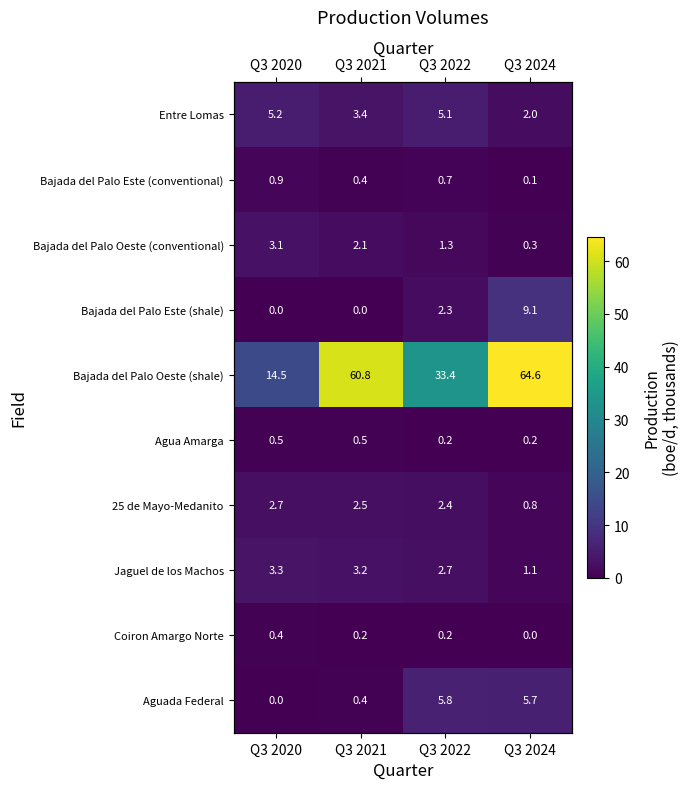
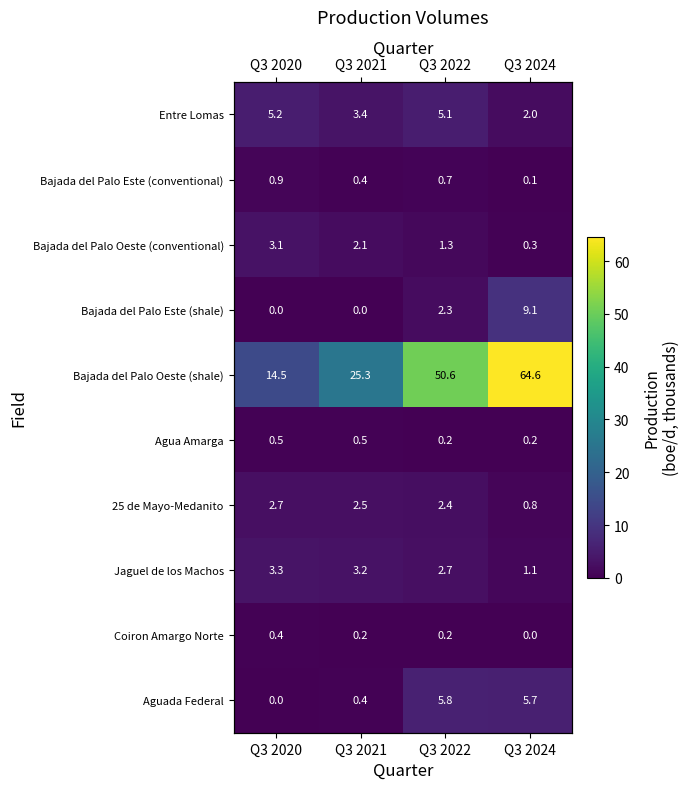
  {
    "Entre Lomas": {
      "Q3 2020": 5.2,
      "Q3 2021": 3.4,
      "Q3 2022": 5.1,
      "Q3 2024": 2.0
    },
    "Bajada del Palo Este (conventional)": {
      "Q3 2020": 0.9,
      "Q3 2021": 0.4,
      "Q3 2022": 0.7,
      "Q3 2024": 0.1
    },
    "Bajada del Palo Oeste (conventional)": {
      "Q3 2020": 3.1,
      "Q3 2021": 2.1,
      "Q3 2022": 1.3,
      "Q3 2024": 0.3
    },
    "Bajada del Palo Este (shale)": {
      "Q3 2020": 0.0,
      "Q3 2021": 0.0,
      "Q3 2022": 2.3,
      "Q3 2024": 9.1
    },
    "Bajada del Palo Oeste (shale)": {
      "Q3 2020": 14.5,
-     "Q3 2021": 60.8,
-     "Q3 2022": 33.4,
+     "Q3 2021": 25.3,
+     "Q3 2022": 50.6,
      "Q3 2024": 64.6
    },
    "Agua Amarga": {
      "Q3 2020": 0.5,
      "Q3 2021": 0.5,
      "Q3 2022": 0.2,
      "Q3 2024": 0.2
    },
    "25 de Mayo-Medanito": {
      "Q3 2020": 2.7,
      "Q3 2021": 2.5,
      "Q3 2022": 2.4,
      "Q3 2024": 0.8
    },
    "Jaguel de los Machos": {
      "Q3 2020": 3.3,
      "Q3 2021": 3.2,
      "Q3 2022": 2.7,
      "Q3 2024": 1.1
    },
    "Coiron Amargo Norte": {
      "Q3 2020": 0.4,
      "Q3 2021": 0.2,
      "Q3 2022": 0.2,
      "Q3 2024": 0.0
    },
    "Aguada Federal": {
      "Q3 2020": 0.0,
      "Q3 2021": 0.4,
      "Q3 2022": 5.8,
      "Q3 2024": 5.7
    }
  }
